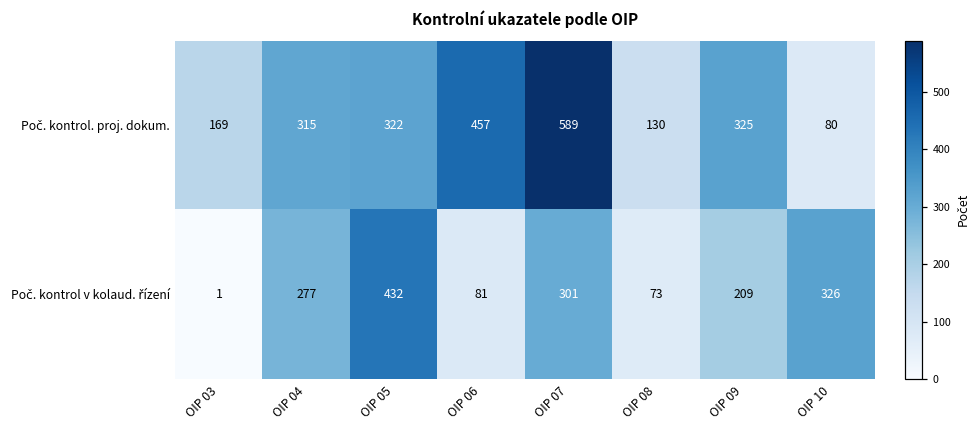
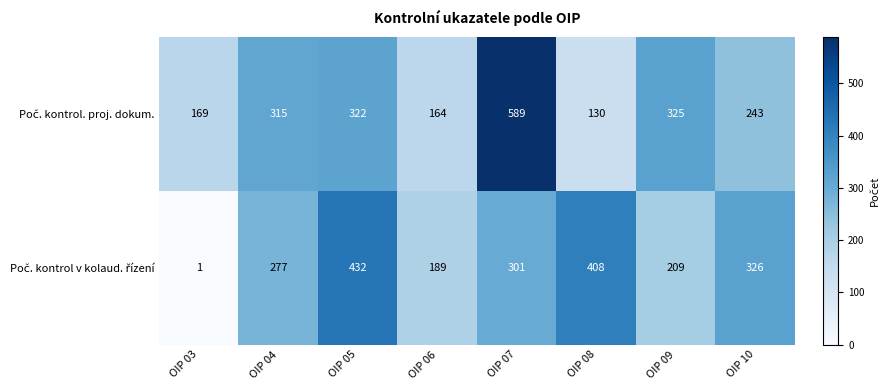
  {
    "Poč. kontrol. proj. dokum.": {
      "OIP 03": 169,
      "OIP 04": 315,
      "OIP 05": 322,
-     "OIP 06": 457,
+     "OIP 06": 164,
      "OIP 07": 589,
      "OIP 08": 130,
      "OIP 09": 325,
-     "OIP 10": 80
+     "OIP 10": 243
    },
    "Poč. kontrol v kolaud. řízení": {
      "OIP 03": 1,
      "OIP 04": 277,
      "OIP 05": 432,
-     "OIP 06": 81,
+     "OIP 06": 189,
      "OIP 07": 301,
-     "OIP 08": 73,
+     "OIP 08": 408,
      "OIP 09": 209,
      "OIP 10": 326
    }
  }
